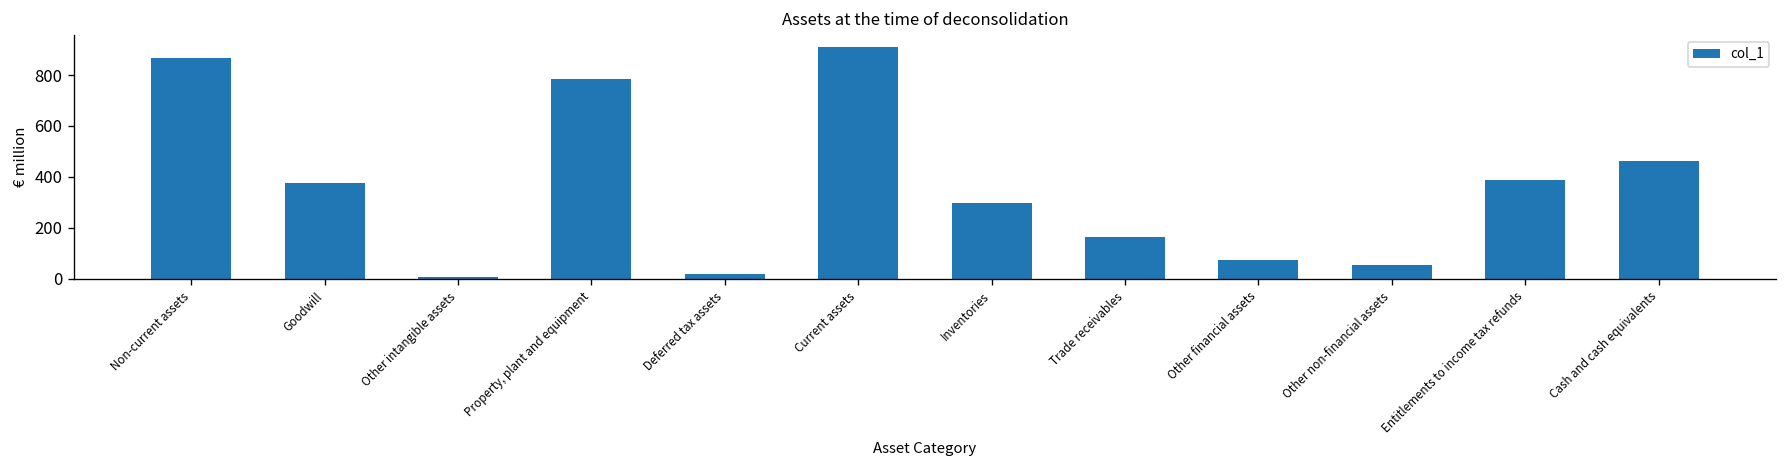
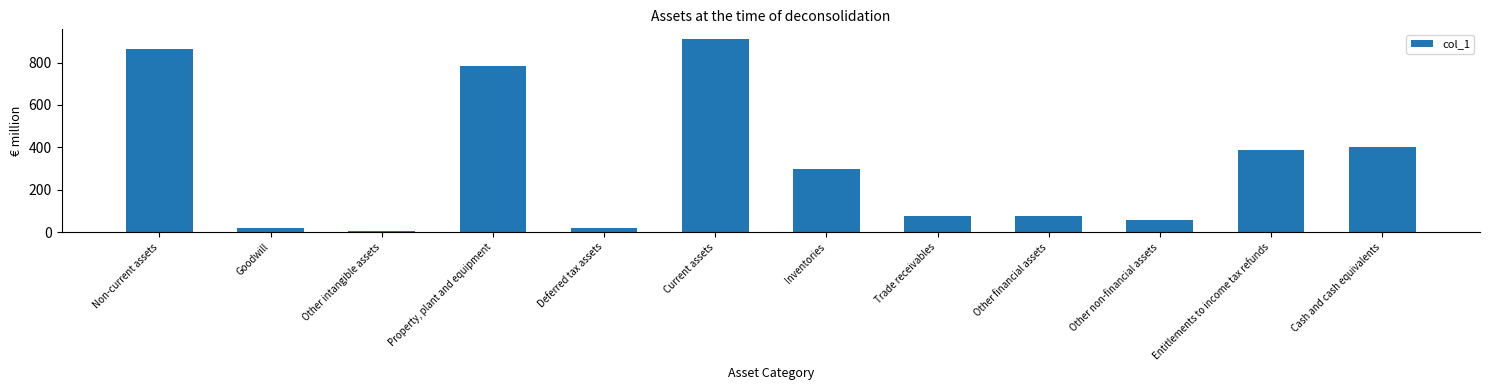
  {
    "Non-current assets": 870,
-   "Goodwill": 380,
+   "Goodwill": 20,
    "Property, plant and equipment": 780,
    "Deferred tax assets": 20,
    "Current assets": 910,
    "Inventories": 300,
-   "Trade receivables": 160,
+   "Trade receivables": 80,
    "Other financial assets": 70,
    "Other non-financial assets": 60,
    "Entitlements to income tax refunds": 390,
-   "Cash and cash equivalents": 460
+   "Cash and cash equivalents": 400
  }
